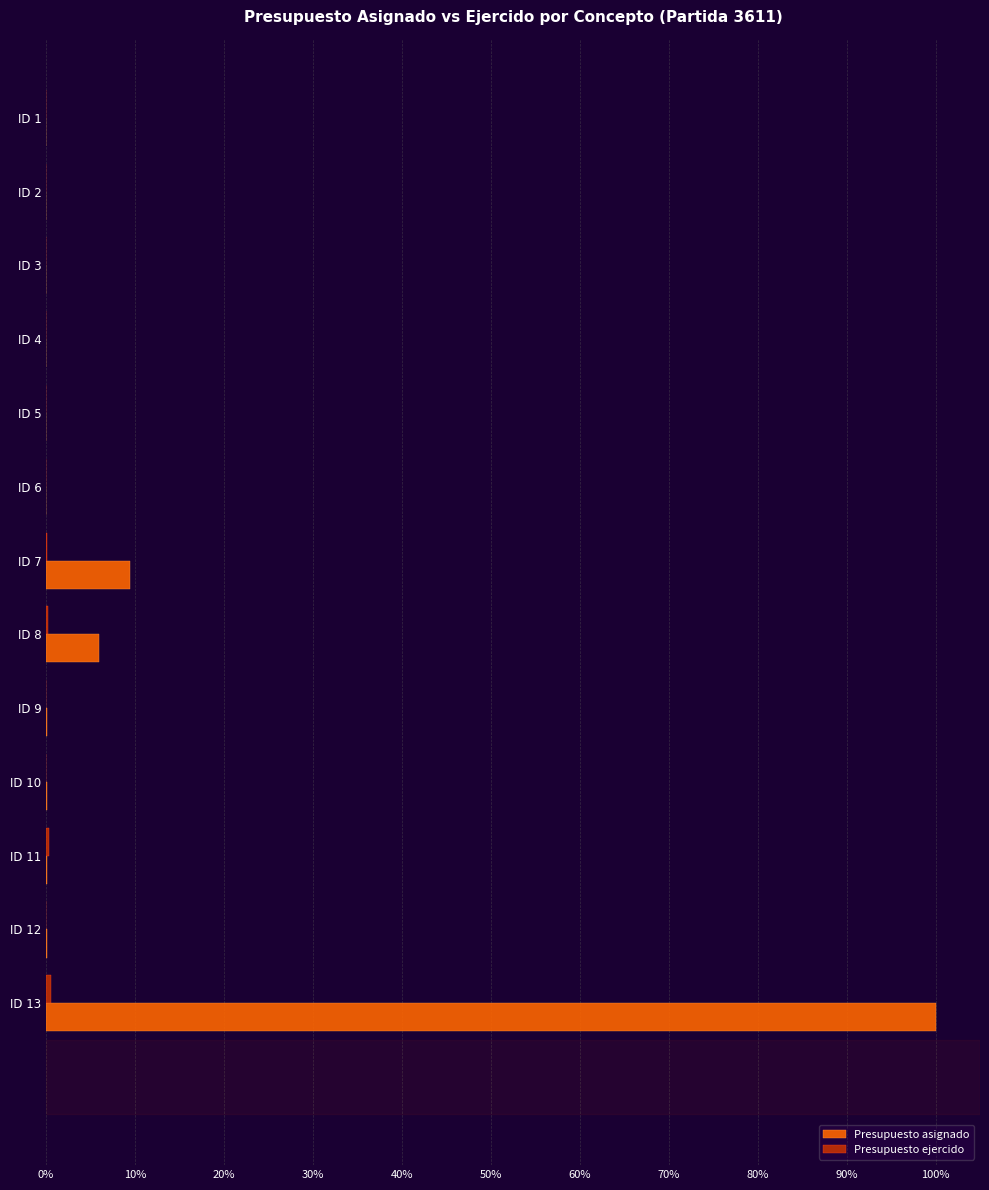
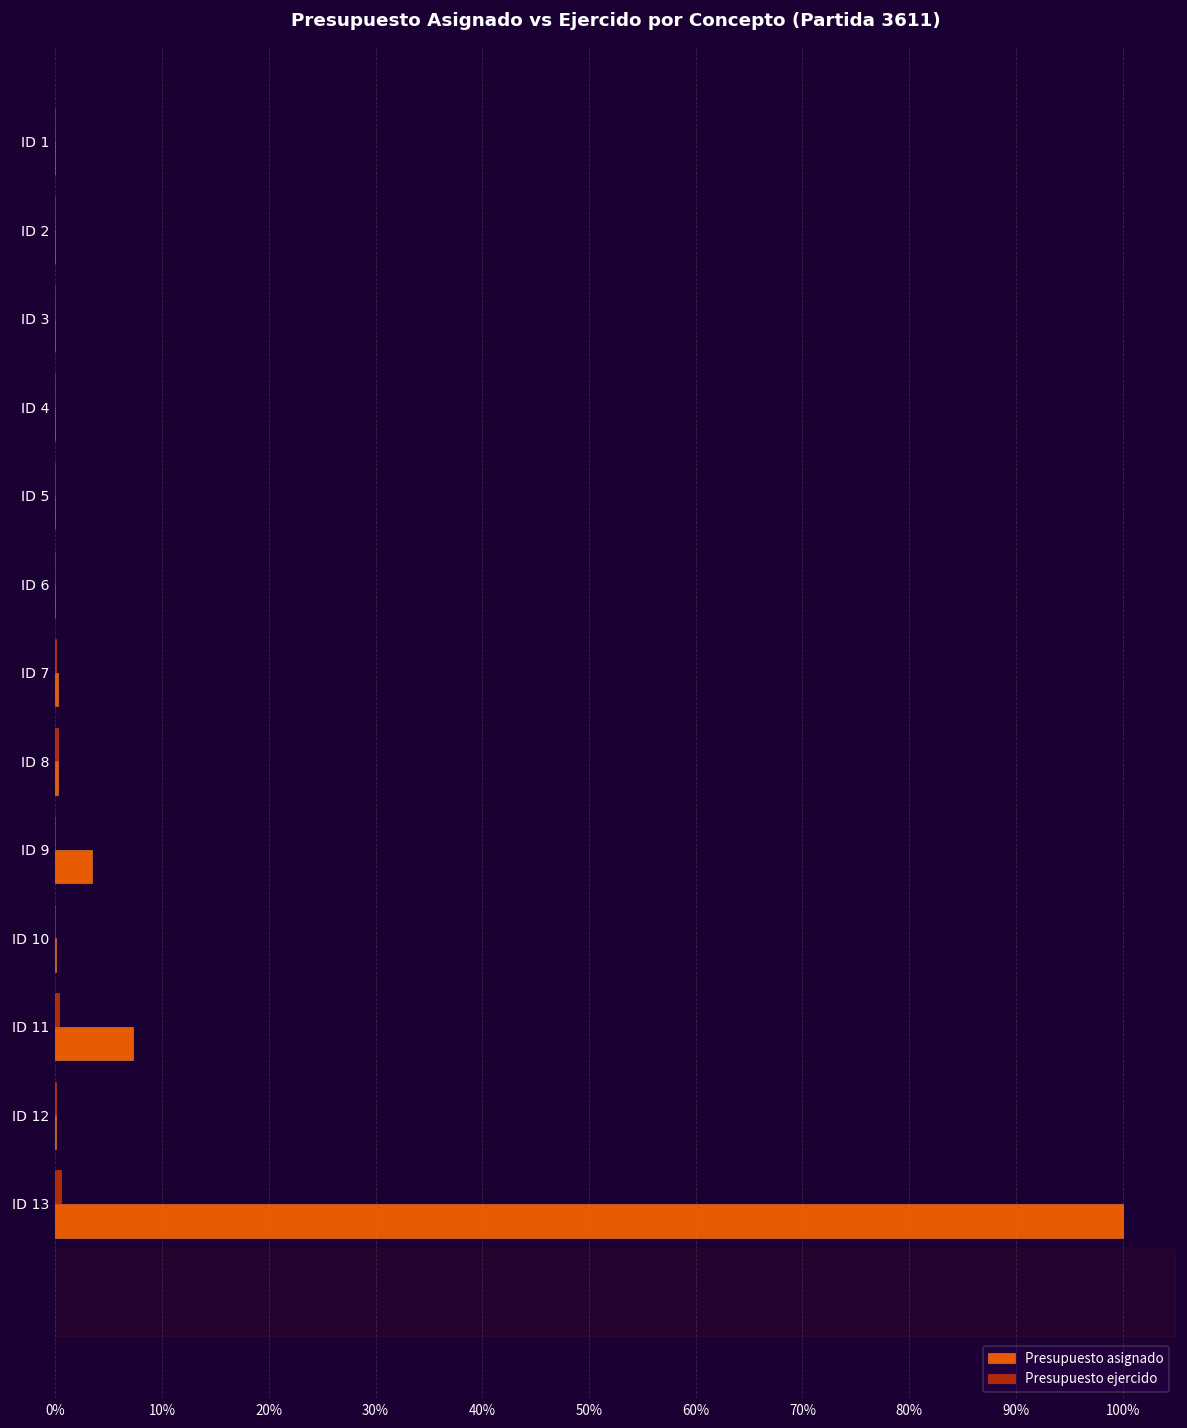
  {
    "Presupuesto asignado": {
-     "ID 7": "9%",
-     "ID 8": "6%",
-     "ID 9": "0%",
-     "ID 11": "0%",
+     "ID 7": "0%",
+     "ID 8": "0%",
+     "ID 9": "3%",
+     "ID 11": "7%",
      "ID 13": "100%"
    },
    "Presupuesto ejercido": {
      "ID 11": "0%",
      "ID 13": "0%"
    }
  }
